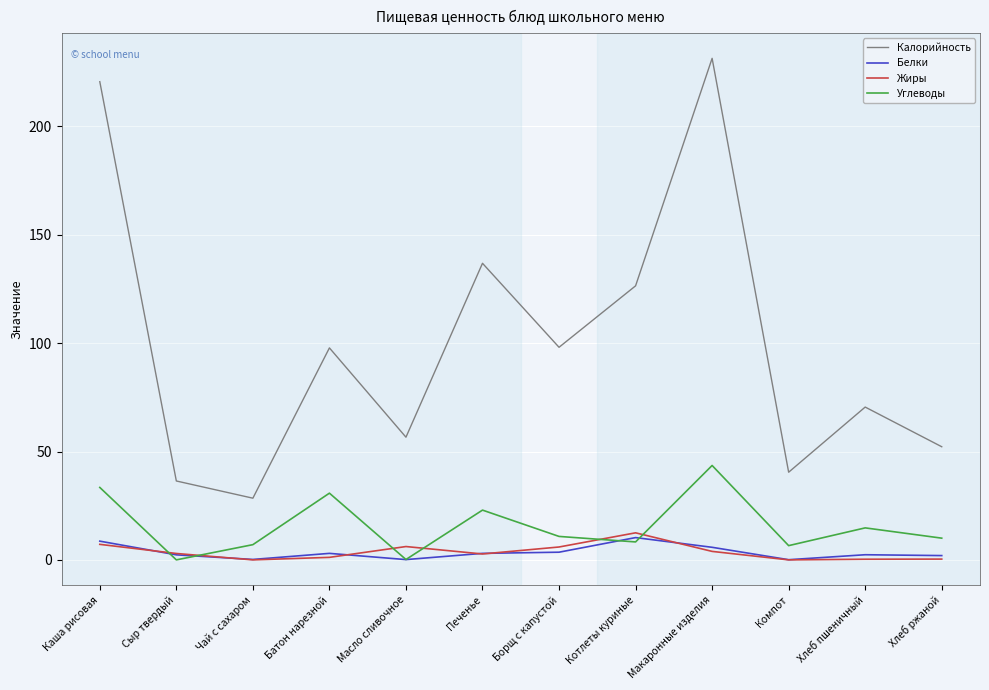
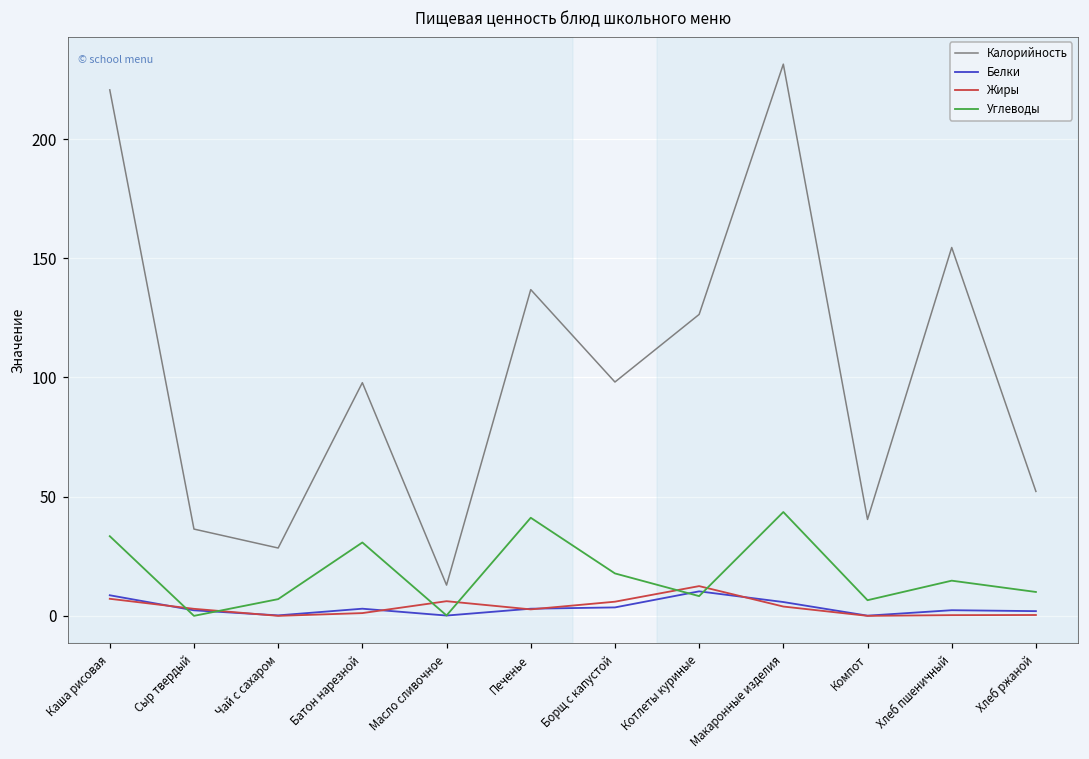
  {
    "Калорийность": {
      "Каша рисовая": 221,
      "Сыр твердый": 36,
      "Чай с сахаром": 28,
      "Батон нарезной": 98,
-     "Масло сливочное": 57,
+     "Масло сливочное": 13,
      "Печенье": 137,
      "Борщ с капустой": 98,
      "Котлеты куриные": 126,
      "Макаронные изделия": 231,
      "Компот": 40,
-     "Хлеб пшеничный": 71,
+     "Хлеб пшеничный": 155,
      "Хлеб ржаной": 52
    },
    "Белки": {
      "Каша рисовая": 9,
      "Батон нарезной": 3,
      "Борщ с капустой": 4,
      "Котлеты куриные": 10,
      "Макаронные изделия": 6,
      "Хлеб пшеничный": 2,
      "Хлеб ржаной": 2
    },
    "Жиры": {
      "Каша рисовая": 7,
      "Батон нарезной": 1,
      "Масло сливочное": 6,
      "Борщ с капустой": 6,
      "Котлеты куриные": 12,
      "Макаронные изделия": 4,
      "Хлеб пшеничный": 0,
      "Хлеб ржаной": 0
    },
    "Углеводы": {
      "Каша рисовая": 33,
      "Сыр твердый": 0,
      "Чай с сахаром": 7,
      "Батон нарезной": 31,
-     "Печенье": 23,
-     "Борщ с капустой": 11,
+     "Печенье": 41,
+     "Борщ с капустой": 18,
      "Котлеты куриные": 8,
      "Макаронные изделия": 44,
      "Компот": 7,
      "Хлеб пшеничный": 15,
      "Хлеб ржаной": 10
    }
  }
